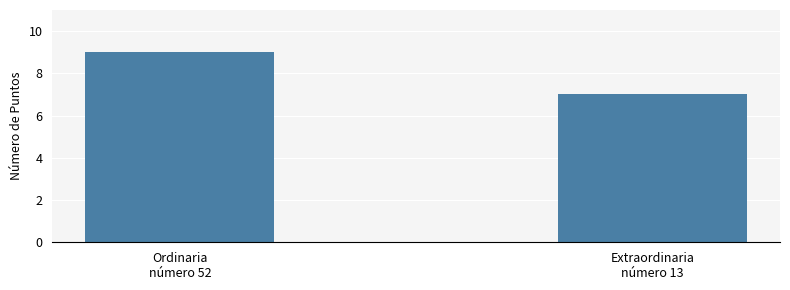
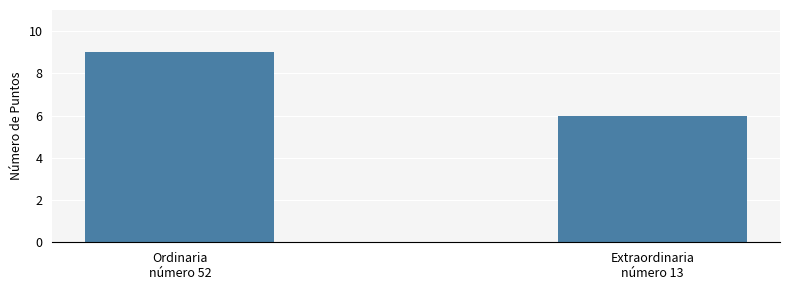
  {
    "Ordinaria número 52": 9,
-   "Extraordinaria número 13": 7
+   "Extraordinaria número 13": 6
  }
